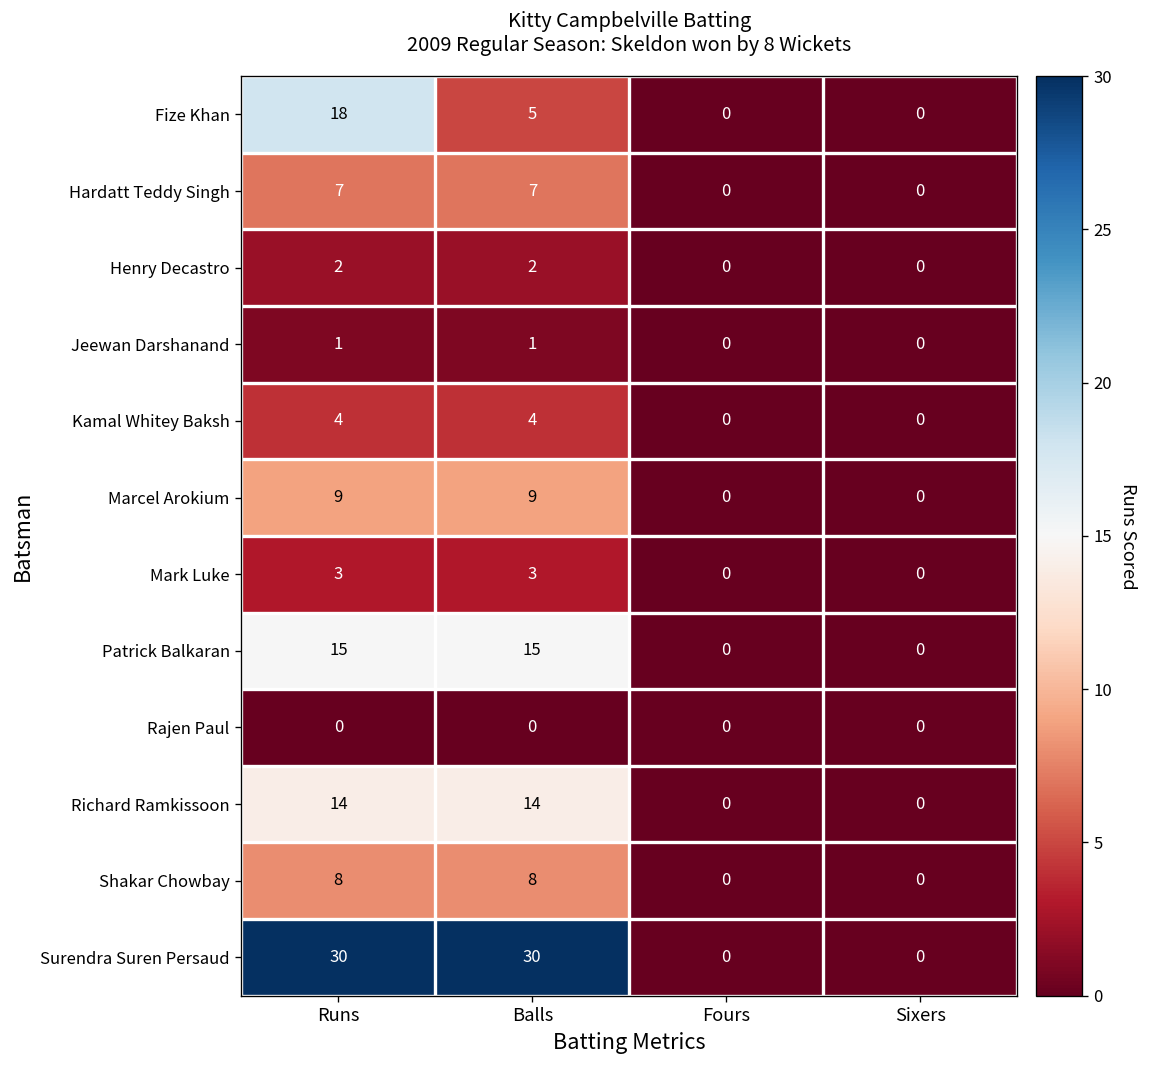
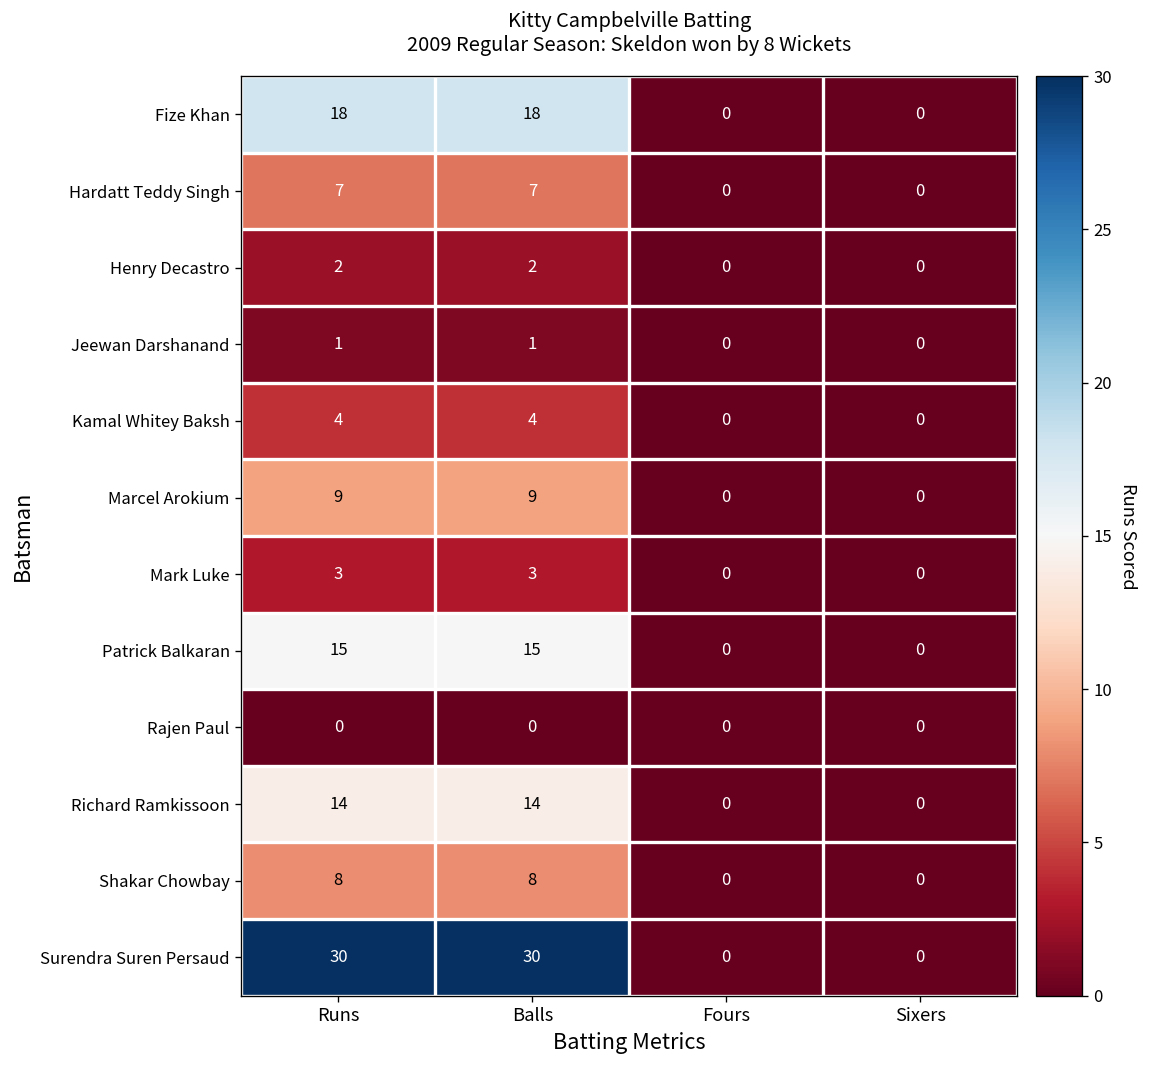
  {
    "Fize Khan": {
      "Runs": 18,
-     "Balls": 5,
+     "Balls": 18,
      "Fours": 0,
      "Sixers": 0
    },
    "Hardatt Teddy Singh": {
      "Runs": 7,
      "Balls": 7,
      "Fours": 0,
      "Sixers": 0
    },
    "Henry Decastro": {
      "Runs": 2,
      "Balls": 2,
      "Fours": 0,
      "Sixers": 0
    },
    "Jeewan Darshanand": {
      "Runs": 1,
      "Balls": 1,
      "Fours": 0,
      "Sixers": 0
    },
    "Kamal Whitey Baksh": {
      "Runs": 4,
      "Balls": 4,
      "Fours": 0,
      "Sixers": 0
    },
    "Marcel Arokium": {
      "Runs": 9,
      "Balls": 9,
      "Fours": 0,
      "Sixers": 0
    },
    "Mark Luke": {
      "Runs": 3,
      "Balls": 3,
      "Fours": 0,
      "Sixers": 0
    },
    "Patrick Balkaran": {
      "Runs": 15,
      "Balls": 15,
      "Fours": 0,
      "Sixers": 0
    },
    "Rajen Paul": {
      "Runs": 0,
      "Balls": 0,
      "Fours": 0,
      "Sixers": 0
    },
    "Richard Ramkissoon": {
      "Runs": 14,
      "Balls": 14,
      "Fours": 0,
      "Sixers": 0
    },
    "Shakar Chowbay": {
      "Runs": 8,
      "Balls": 8,
      "Fours": 0,
      "Sixers": 0
    },
    "Surendra Suren Persaud": {
      "Runs": 30,
      "Balls": 30,
      "Fours": 0,
      "Sixers": 0
    }
  }
